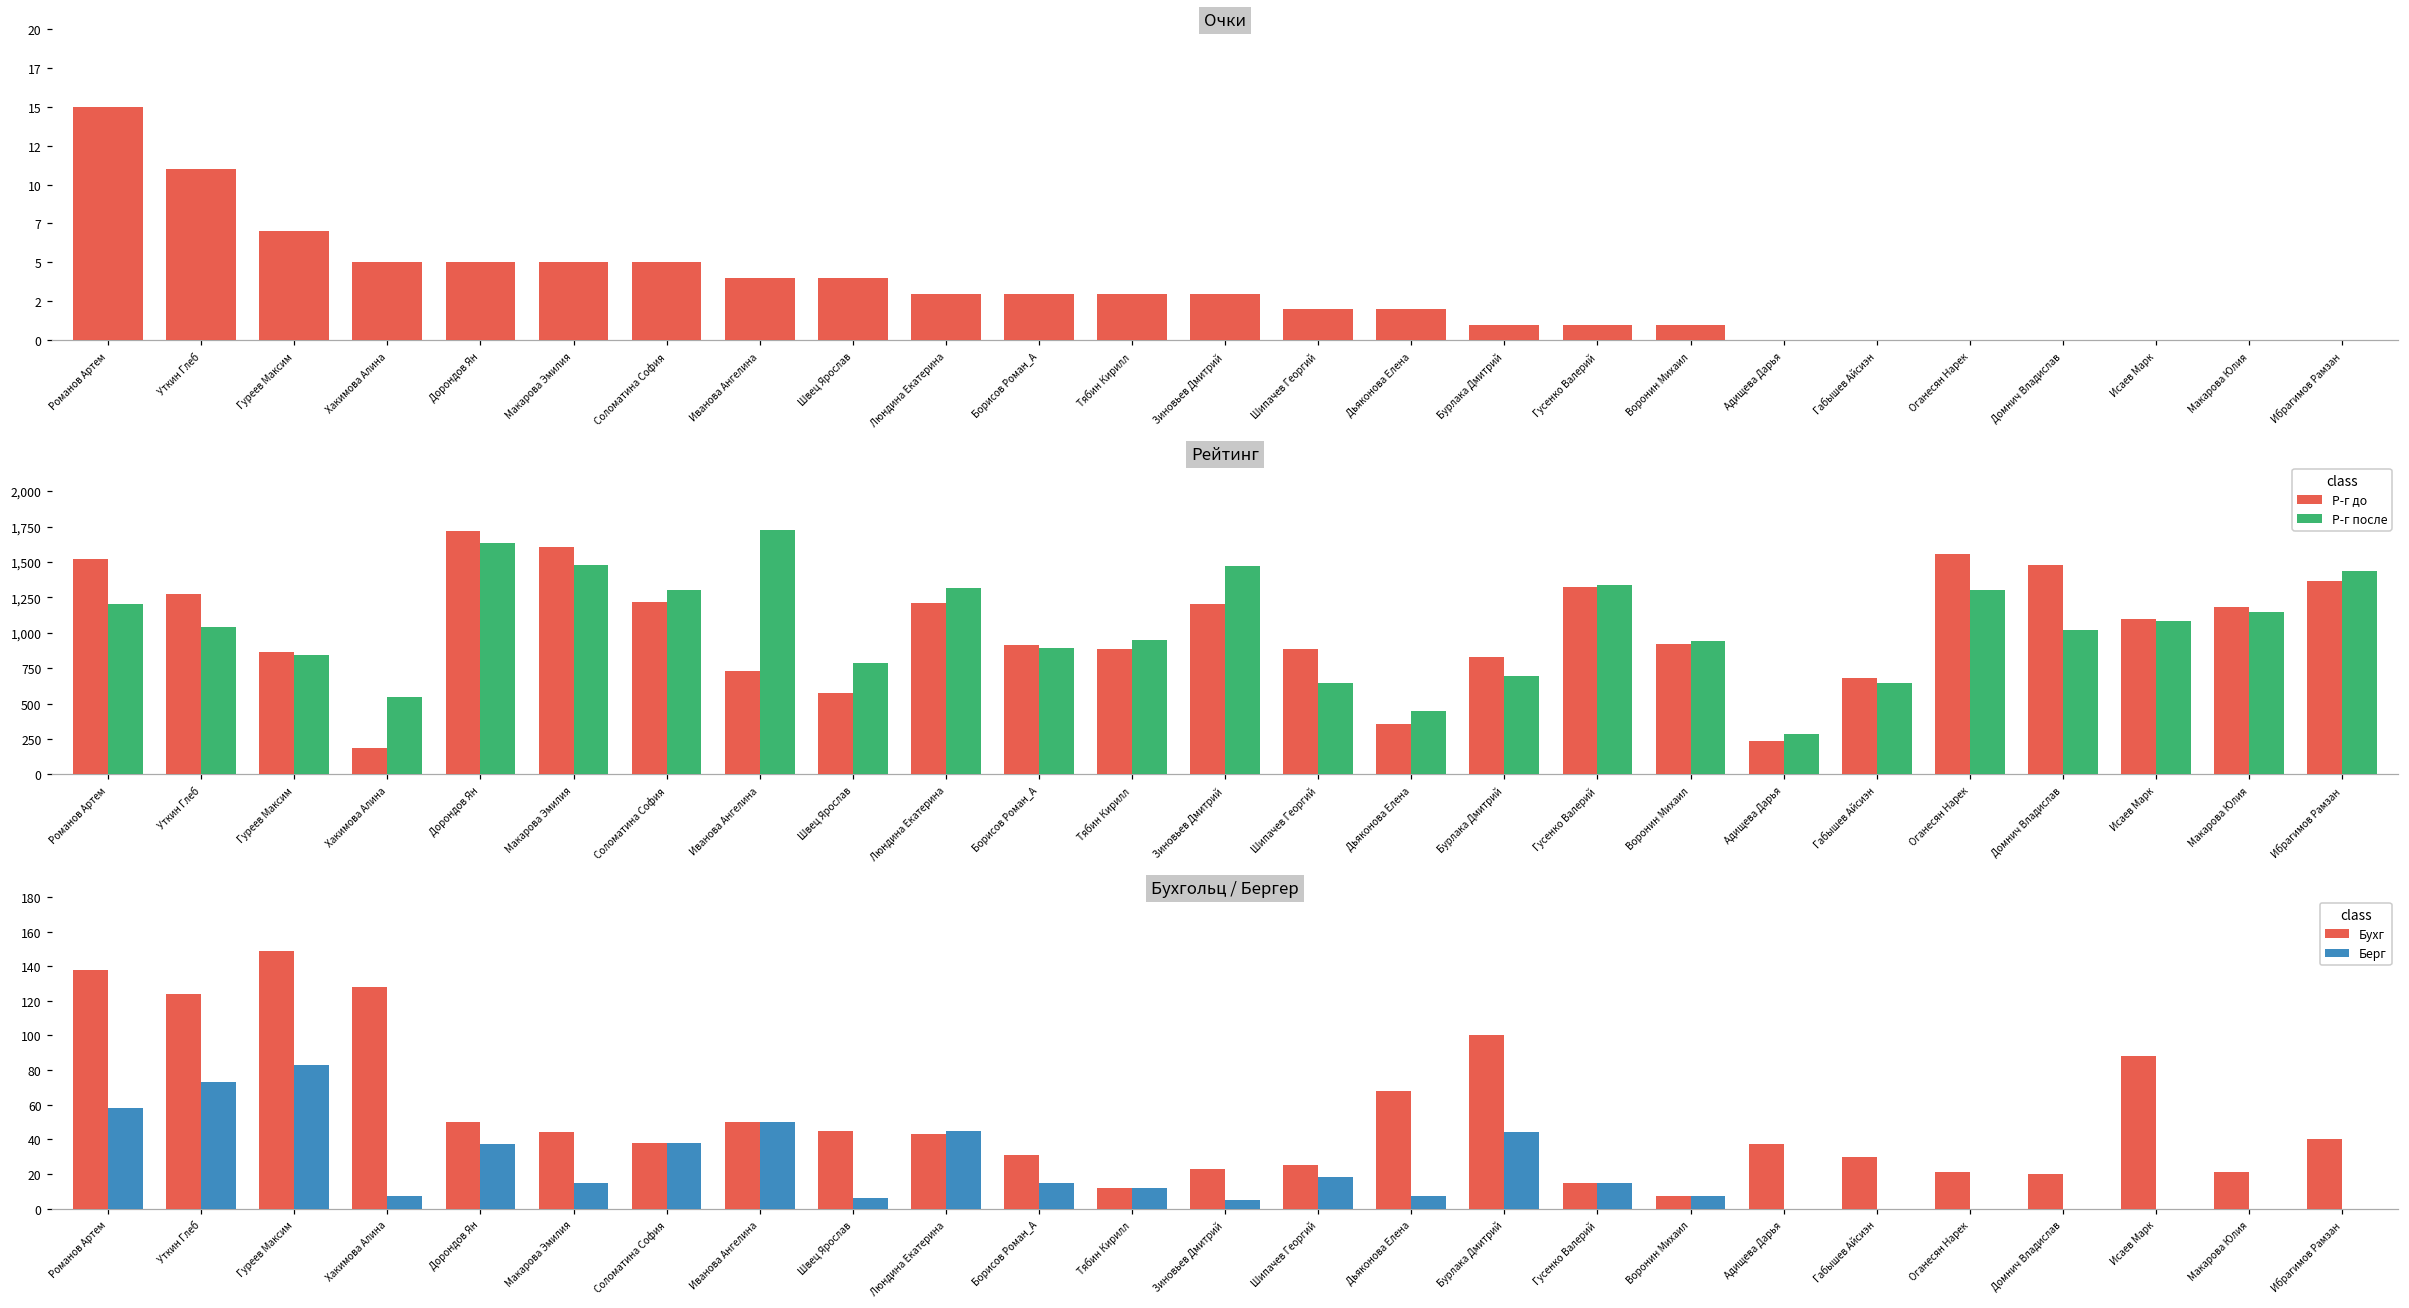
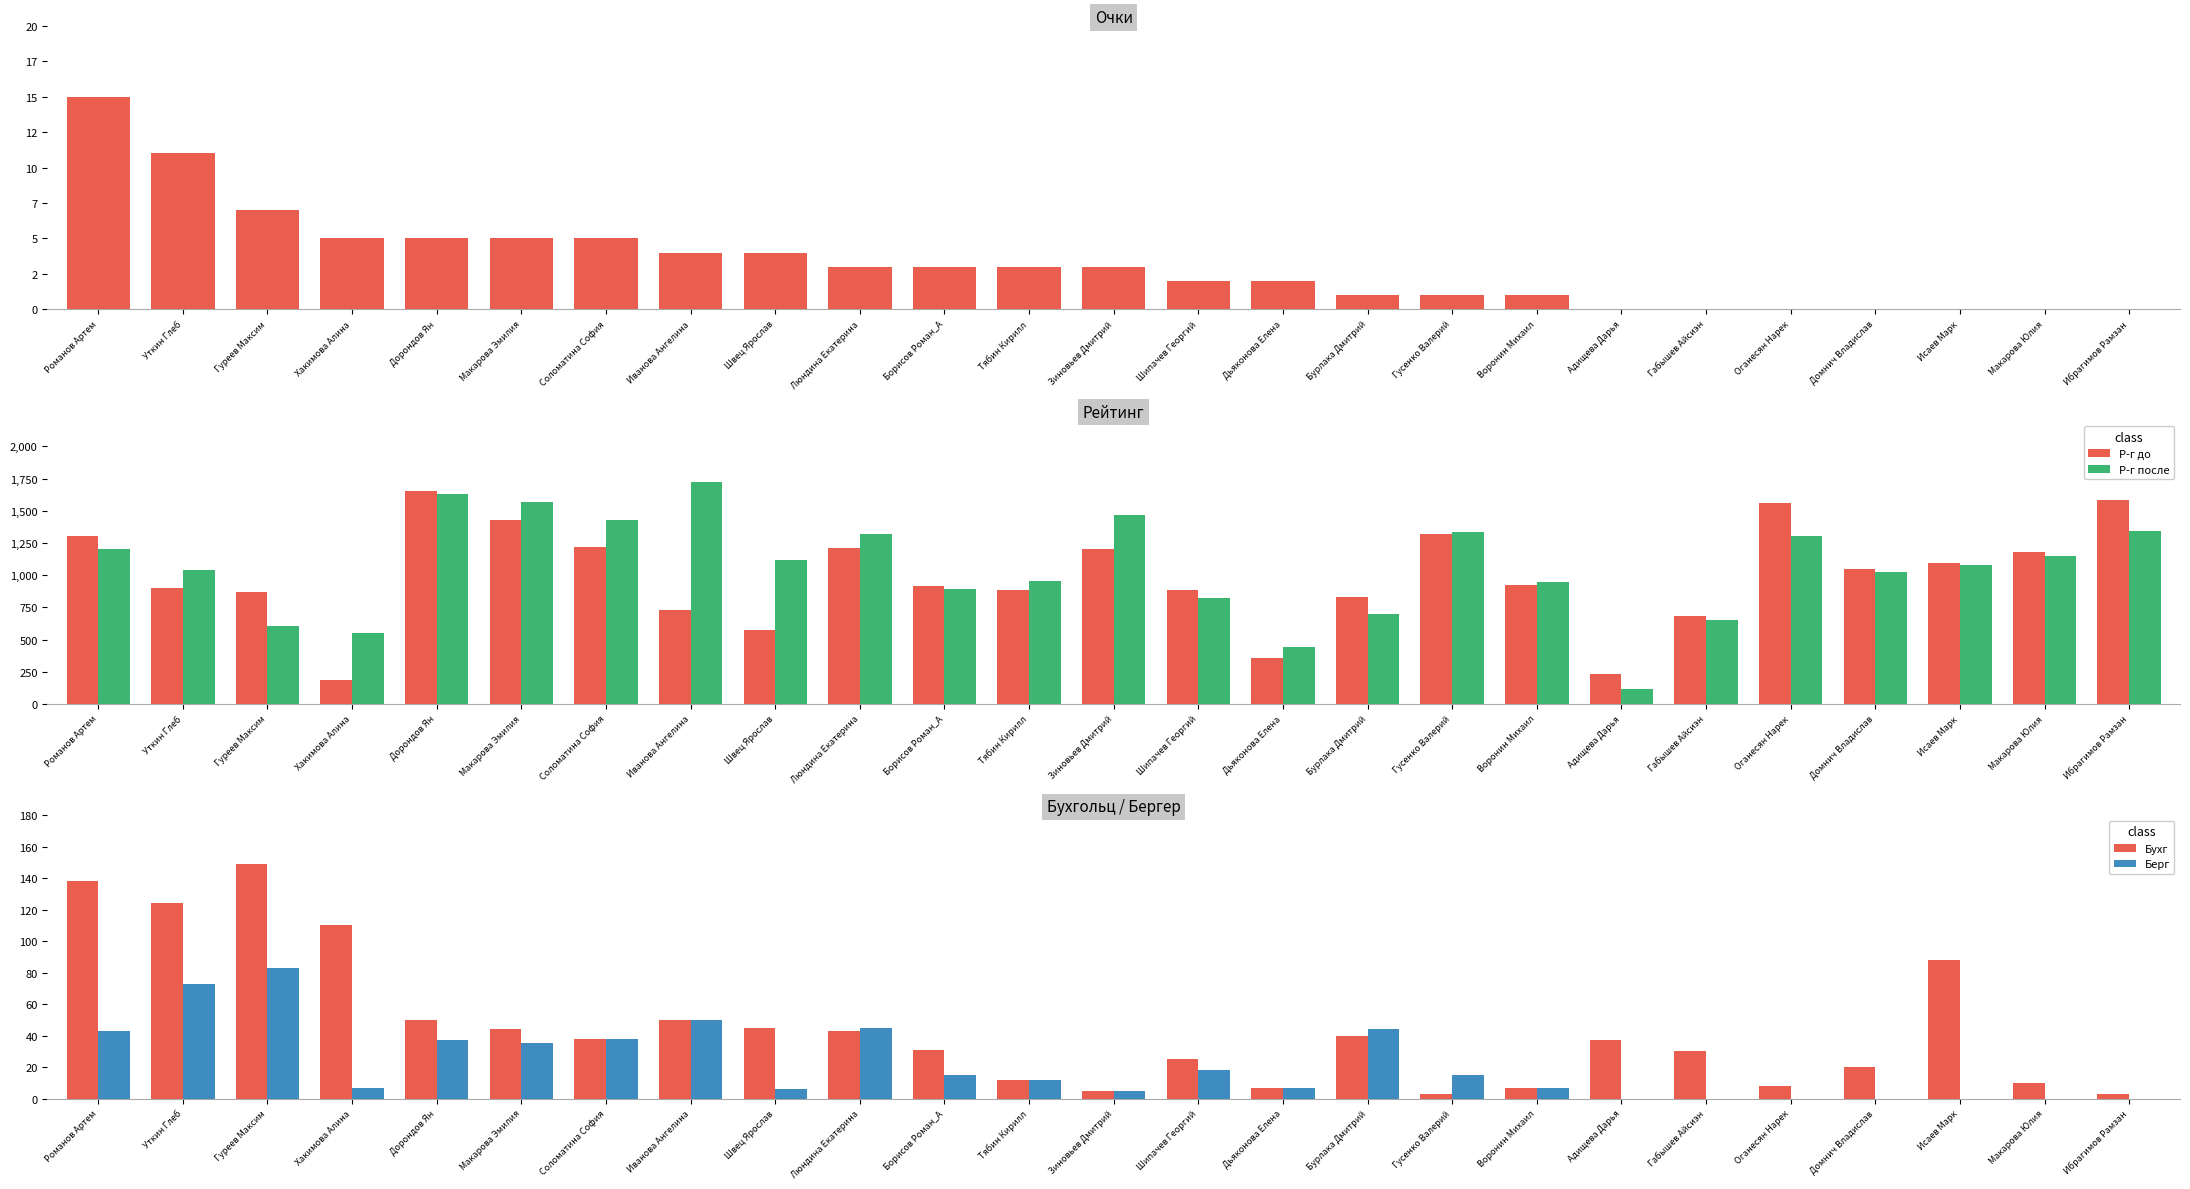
  {
    "Рейтинг": {
      "Р-г до": {
-       "Романов Артем": "1,520",
-       "Уткин Глеб": "1,270",
+       "Романов Артем": "1,310",
+       "Уткин Глеб": "900",
        "Гуреев Максим": "870",
        "Хакимова Алина": "190",
-       "Дорондов Ян": "1,720",
-       "Макарова Эмилия": "1,610",
+       "Дорондов Ян": "1,650",
+       "Макарова Эмилия": "1,430",
        "Соломатина София": "1,220",
        "Иванова Ангелина": "730",
        "Швец Ярослав": "580",
        "Люндина Екатерина": "1,210",
        "Борисов Роман_А": "910",
        "Тябин Кирилл": "880",
        "Зиновьев Дмитрий": "1,210",
        "Шипачев Георгий": "890",
        "Дьяконова Елена": "360",
        "Бурлака Дмитрий": "830",
        "Гусенко Валерий": "1,320",
        "Воронин Михаил": "920",
        "Адищева Дарья": "230",
        "Габышев Айсиэн": "680",
        "Оганесян Нарек": "1,560",
-       "Домнич Владислав": "1,480",
+       "Домнич Владислав": "1,050",
        "Исаев Марк": "1,100",
        "Макарова Юлия": "1,180",
-       "Ибрагимов Рамзан": "1,360"
+       "Ибрагимов Рамзан": "1,590"
      },
      "Р-г после": {
        "Романов Артем": "1,210",
        "Уткин Глеб": "1,040",
-       "Гуреев Максим": "840",
+       "Гуреев Максим": "600",
        "Хакимова Алина": "550",
        "Дорондов Ян": "1,630",
-       "Макарова Эмилия": "1,480",
-       "Соломатина София": "1,300",
+       "Макарова Эмилия": "1,570",
+       "Соломатина София": "1,430",
        "Иванова Ангелина": "1,720",
-       "Швец Ярослав": "790",
+       "Швец Ярослав": "1,120",
        "Люндина Екатерина": "1,320",
        "Борисов Роман_А": "900",
        "Тябин Кирилл": "950",
        "Зиновьев Дмитрий": "1,470",
-       "Шипачев Георгий": "650",
+       "Шипачев Георгий": "820",
        "Дьяконова Елена": "450",
        "Бурлака Дмитрий": "700",
        "Гусенко Валерий": "1,340",
        "Воронин Михаил": "950",
-       "Адищева Дарья": "280",
+       "Адищева Дарья": "120",
        "Габышев Айсиэн": "650",
        "Оганесян Нарек": "1,310",
        "Домнич Владислав": "1,020",
        "Исаев Марк": "1,080",
        "Макарова Юлия": "1,150",
-       "Ибрагимов Рамзан": "1,440"
+       "Ибрагимов Рамзан": "1,350"
      }
    },
    "Бухгольц / Бергер": {
      "Бухг": {
        "Романов Артем": "138",
        "Уткин Глеб": "124",
        "Гуреев Максим": "149",
-       "Хакимова Алина": "128",
+       "Хакимова Алина": "110",
        "Дорондов Ян": "50",
        "Макарова Эмилия": "44",
        "Соломатина София": "38",
        "Иванова Ангелина": "50",
        "Швец Ярослав": "45",
        "Люндина Екатерина": "43",
        "Борисов Роман_А": "31",
        "Тябин Кирилл": "12",
-       "Зиновьев Дмитрий": "23",
+       "Зиновьев Дмитрий": "5",
        "Шипачев Георгий": "25",
-       "Дьяконова Елена": "68",
-       "Бурлака Дмитрий": "100",
-       "Гусенко Валерий": "15",
+       "Дьяконова Елена": "7",
+       "Бурлака Дмитрий": "40",
+       "Гусенко Валерий": "3",
        "Воронин Михаил": "7",
        "Адищева Дарья": "37",
        "Габышев Айсиэн": "30",
-       "Оганесян Нарек": "21",
+       "Оганесян Нарек": "8",
        "Домнич Владислав": "20",
        "Исаев Марк": "88",
-       "Макарова Юлия": "21",
-       "Ибрагимов Рамзан": "40"
+       "Макарова Юлия": "10",
+       "Ибрагимов Рамзан": "3"
      },
      "Берг": {
-       "Романов Артем": "58",
+       "Романов Артем": "43",
        "Уткин Глеб": "73",
        "Гуреев Максим": "83",
        "Хакимова Алина": "7",
        "Дорондов Ян": "37",
-       "Макарова Эмилия": "15",
+       "Макарова Эмилия": "35",
        "Соломатина София": "38",
        "Иванова Ангелина": "50",
        "Швец Ярослав": "6",
        "Люндина Екатерина": "45",
        "Борисов Роман_А": "15",
        "Тябин Кирилл": "12",
        "Зиновьев Дмитрий": "5",
        "Шипачев Георгий": "18",
        "Дьяконова Елена": "7",
        "Бурлака Дмитрий": "44",
        "Гусенко Валерий": "15",
        "Воронин Михаил": "7",
        "Адищева Дарья": "0",
        "Габышев Айсиэн": "0",
        "Оганесян Нарек": "0",
        "Домнич Владислав": "0",
        "Исаев Марк": "0",
        "Макарова Юлия": "0",
        "Ибрагимов Рамзан": "0"
      }
    }
  }
